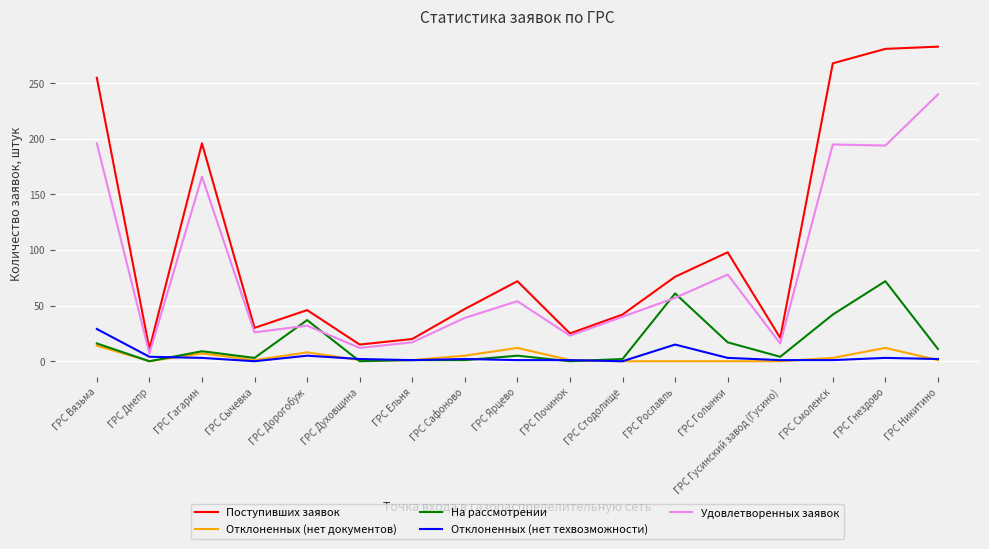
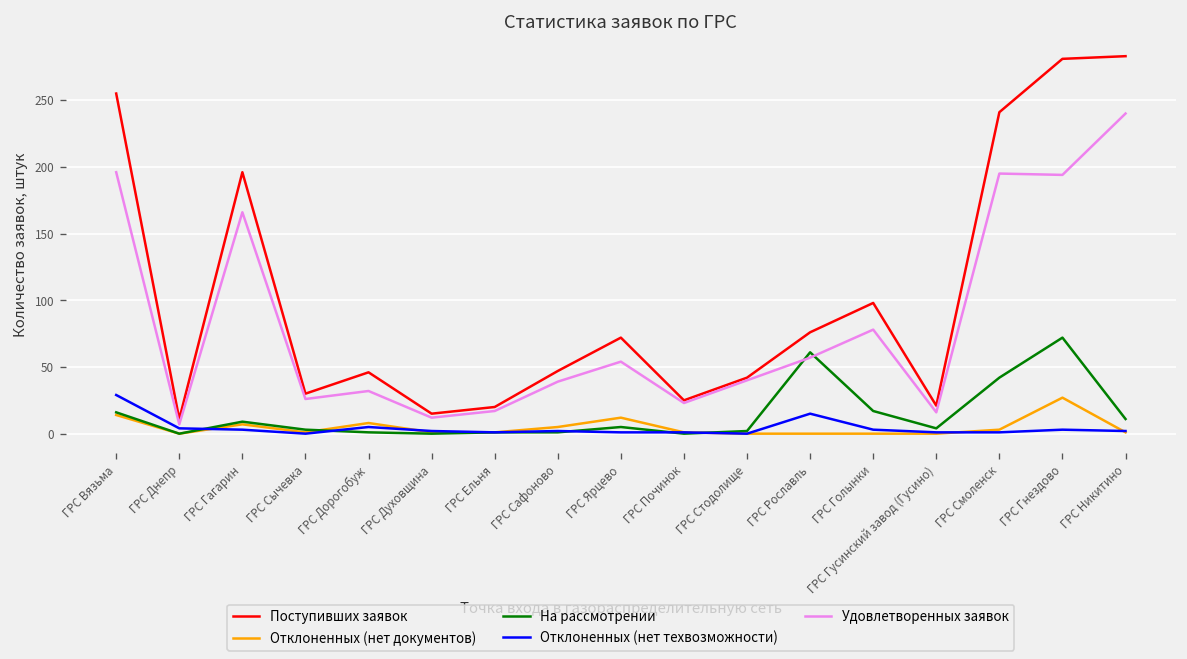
  {
    "Поступивших заявок": {
      "ГРС Вязьма": 255,
      "ГРС Днепр": 11,
      "ГРС Гагарин": 196,
      "ГРС Сычевка": 30,
      "ГРС Дорогобуж": 46,
      "ГРС Духовщина": 15,
      "ГРС Ельня": 20,
      "ГРС Сафоново": 47,
      "ГРС Ярцево": 72,
      "ГРС Рославль": 76,
      "ГРС Голынки": 98,
      "ГРС Гусинский завод (Гусино)": 21,
-     "ГРС Смоленск": 268,
+     "ГРС Смоленск": 241,
      "ГРС Гнездово": 281,
      "ГРС Никитино": 283
    },
    "Отклоненных (нет документов)": {
      "ГРС Дорогобуж": 8,
      "ГРС Сафоново": 5,
      "ГРС Ярцево": 12,
      "ГРС Рославль": 0,
      "ГРС Голынки": 0,
-     "ГРС Гнездово": 12
+     "ГРС Гнездово": 27
    },
    "На рассмотрении": {
-     "ГРС Дорогобуж": 37,
+     "ГРС Дорогобуж": 1,
      "ГРС Ярцево": 5,
      "ГРС Рославль": 61,
      "ГРС Голынки": 17,
      "ГРС Гусинский завод (Гусино)": 4,
      "ГРС Смоленск": 42,
      "ГРС Гнездово": 72,
      "ГРС Никитино": 11
    },
    "Отклоненных (нет техвозможности)": {
      "ГРС Вязьма": 29,
      "ГРС Днепр": 4,
      "ГРС Гагарин": 3,
      "ГРС Дорогобуж": 5,
      "ГРС Ярцево": 1,
      "ГРС Рославль": 15,
      "ГРС Голынки": 3,
      "ГРС Гнездово": 3
    },
    "Удовлетворенных заявок": {
      "ГРС Вязьма": 196,
      "ГРС Днепр": 7,
      "ГРС Гагарин": 166,
      "ГРС Сычевка": 26,
      "ГРС Дорогобуж": 32,
      "ГРС Духовщина": 12,
      "ГРС Ельня": 17,
      "ГРС Сафоново": 39,
      "ГРС Ярцево": 54,
      "ГРС Рославль": 57,
      "ГРС Голынки": 78,
      "ГРС Гусинский завод (Гусино)": 16,
      "ГРС Смоленск": 195,
      "ГРС Гнездово": 194,
      "ГРС Никитино": 240
    }
  }
